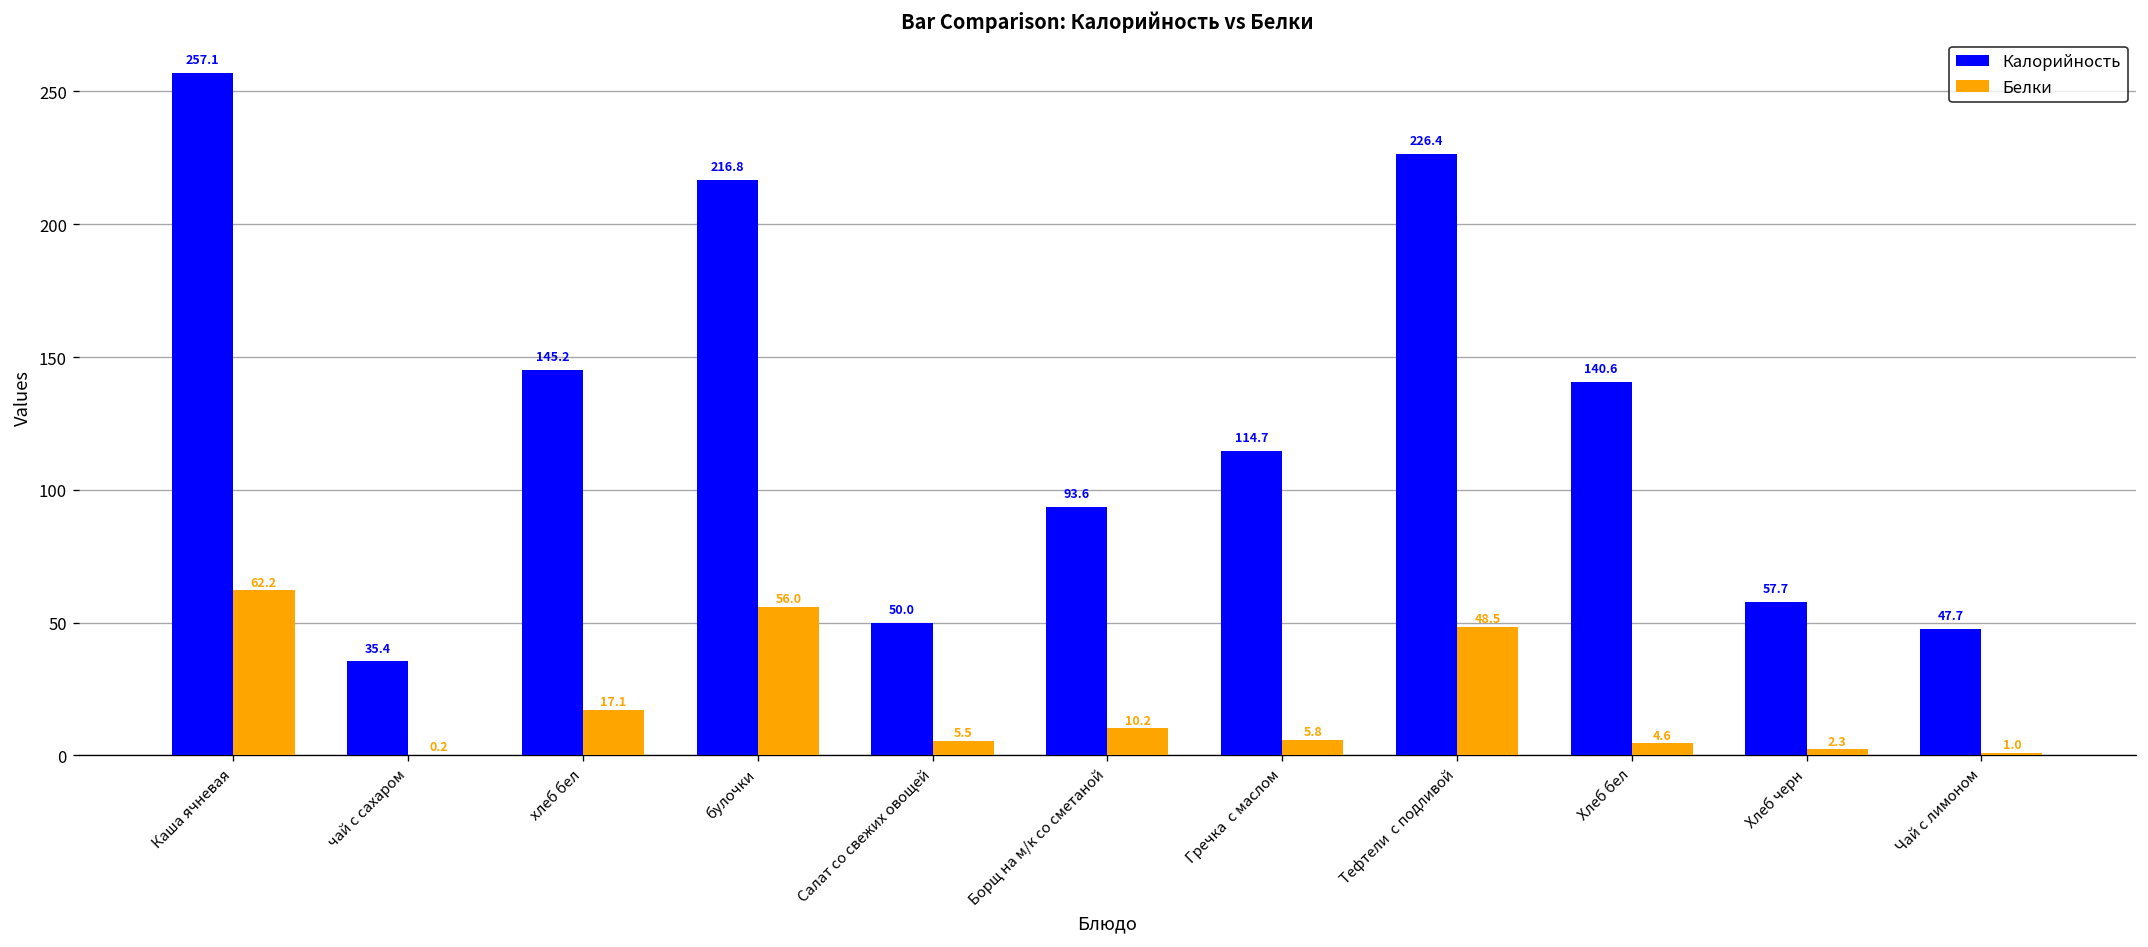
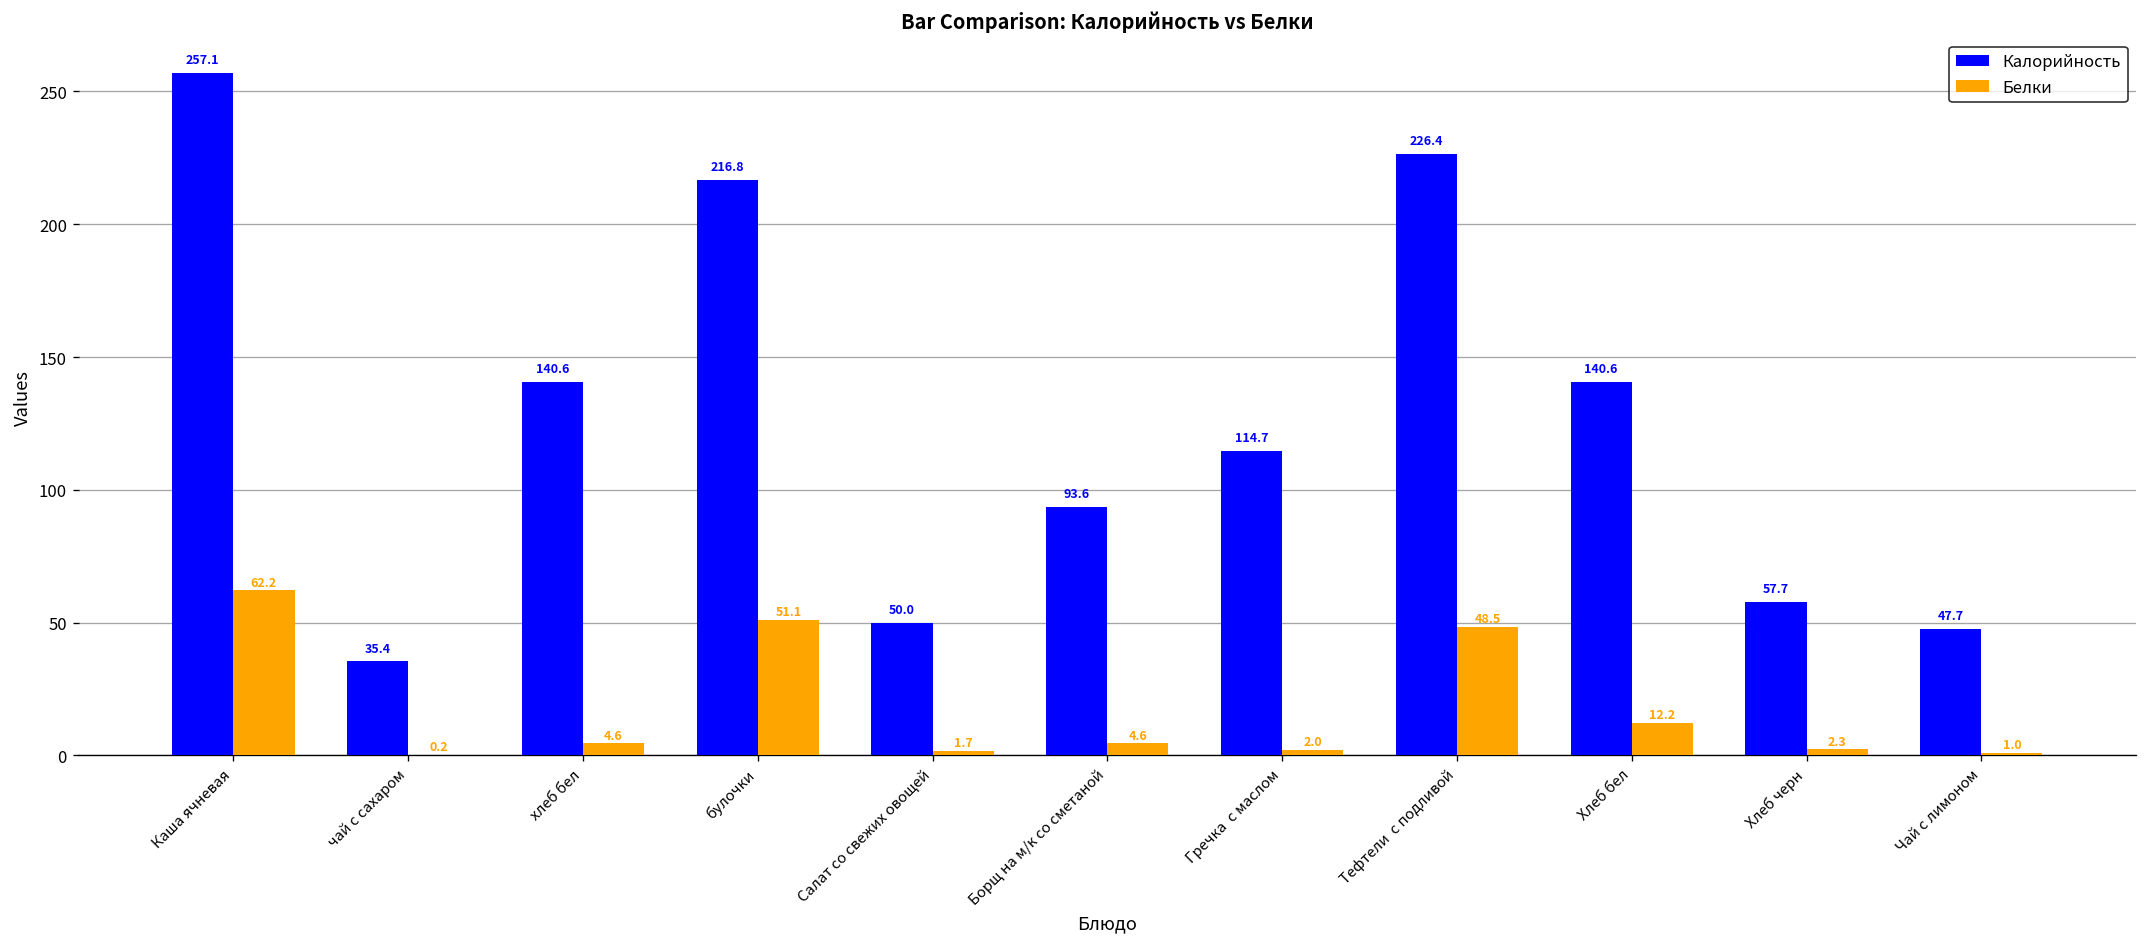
  {
    "Калорийность": {
      "Каша ячневая": 257.1,
      "чай с сахаром": 35.4,
-     "хлеб бел": 145.2,
+     "хлеб бел": 140.6,
      "булочки": 216.8,
      "Салат со свежих овощей": 50.0,
      "Борщ на м/к со сметаной": 93.6,
      "Гречка с маслом": 114.7,
      "Тефтели с подливой": 226.4,
      "Хлеб бел": 140.6,
      "Хлеб черн": 57.7,
      "Чай с лимоном": 47.7
    },
    "Белки": {
      "Каша ячневая": 62.2,
      "чай с сахаром": 0.2,
-     "хлеб бел": 17.1,
-     "булочки": 56.0,
-     "Салат со свежих овощей": 5.5,
-     "Борщ на м/к со сметаной": 10.2,
-     "Гречка с маслом": 5.8,
+     "хлеб бел": 4.6,
+     "булочки": 51.1,
+     "Салат со свежих овощей": 1.7,
+     "Борщ на м/к со сметаной": 4.6,
+     "Гречка с маслом": 2.0,
      "Тефтели с подливой": 48.5,
-     "Хлеб бел": 4.6,
+     "Хлеб бел": 12.2,
      "Хлеб черн": 2.3,
      "Чай с лимоном": 1.0
    }
  }
